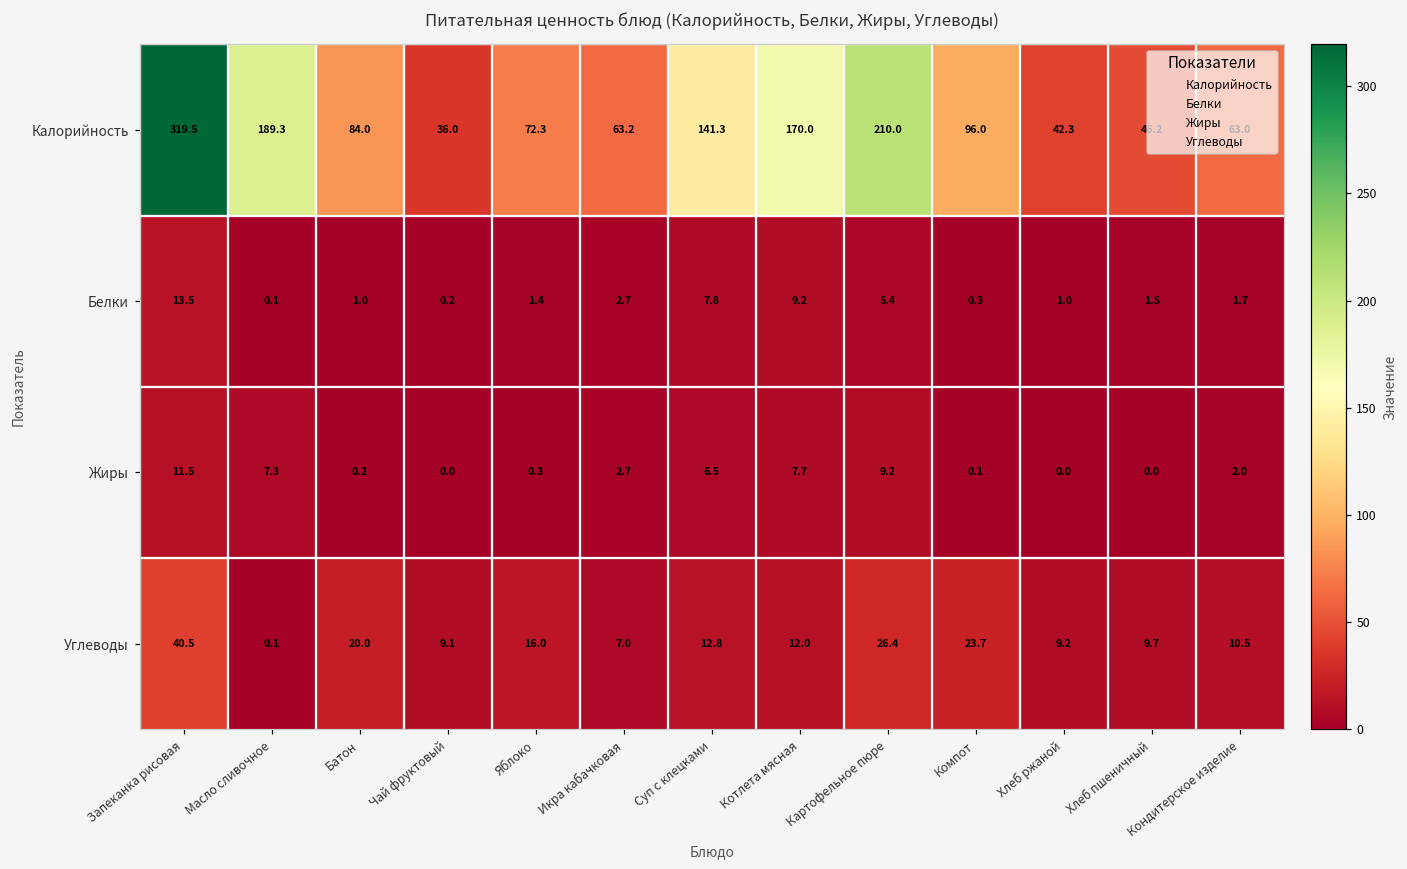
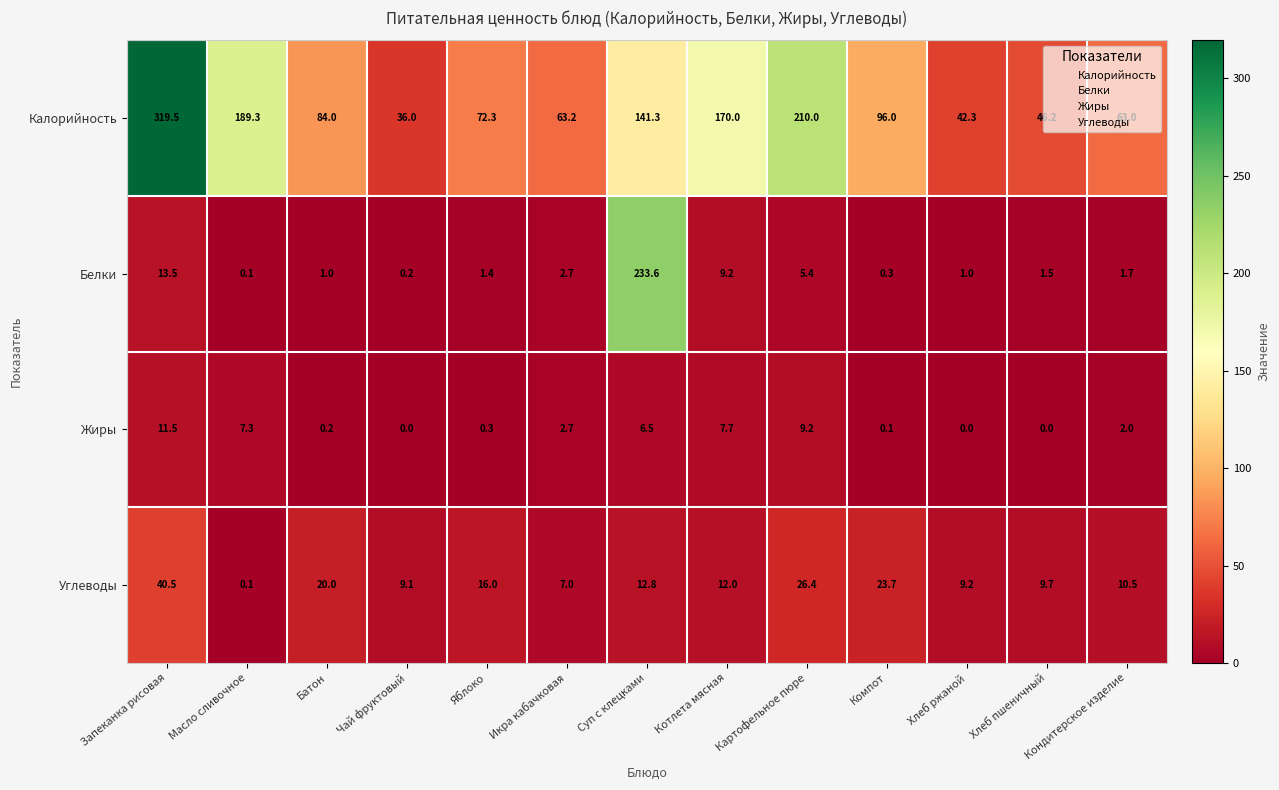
  {
    "Калорийность": {
      "Запеканка рисовая": 319.5,
      "Масло сливочное": 189.3,
      "Батон": 84.0,
      "Чай фруктовый": 36.0,
      "Яблоко": 72.3,
      "Икра кабачковая": 63.2,
      "Суп с клецками": 141.3,
      "Котлета мясная": 170.0,
      "Картофельное пюре": 210.0,
      "Компот": 96.0,
      "Хлеб ржаной": 42.3
    },
    "Белки": {
      "Запеканка рисовая": 13.5,
      "Масло сливочное": 0.1,
      "Батон": 1.0,
      "Чай фруктовый": 0.2,
      "Яблоко": 1.4,
      "Икра кабачковая": 2.7,
-     "Суп с клецками": 7.8,
+     "Суп с клецками": 233.6,
      "Котлета мясная": 9.2,
      "Картофельное пюре": 5.4,
      "Компот": 0.3,
      "Хлеб ржаной": 1.0,
      "Хлеб пшеничный": 1.5,
      "Кондитерское изделие": 1.7
    },
    "Жиры": {
      "Запеканка рисовая": 11.5,
      "Масло сливочное": 7.3,
      "Батон": 0.2,
      "Чай фруктовый": 0.0,
      "Яблоко": 0.3,
      "Икра кабачковая": 2.7,
      "Суп с клецками": 6.5,
      "Котлета мясная": 7.7,
      "Картофельное пюре": 9.2,
      "Компот": 0.1,
      "Хлеб ржаной": 0.0,
      "Хлеб пшеничный": 0.0,
      "Кондитерское изделие": 2.0
    },
    "Углеводы": {
      "Запеканка рисовая": 40.5,
      "Масло сливочное": 0.1,
      "Батон": 20.0,
      "Чай фруктовый": 9.1,
      "Яблоко": 16.0,
      "Икра кабачковая": 7.0,
      "Суп с клецками": 12.8,
      "Котлета мясная": 12.0,
      "Картофельное пюре": 26.4,
      "Компот": 23.7,
      "Хлеб ржаной": 9.2,
      "Хлеб пшеничный": 9.7,
      "Кондитерское изделие": 10.5
    }
  }
